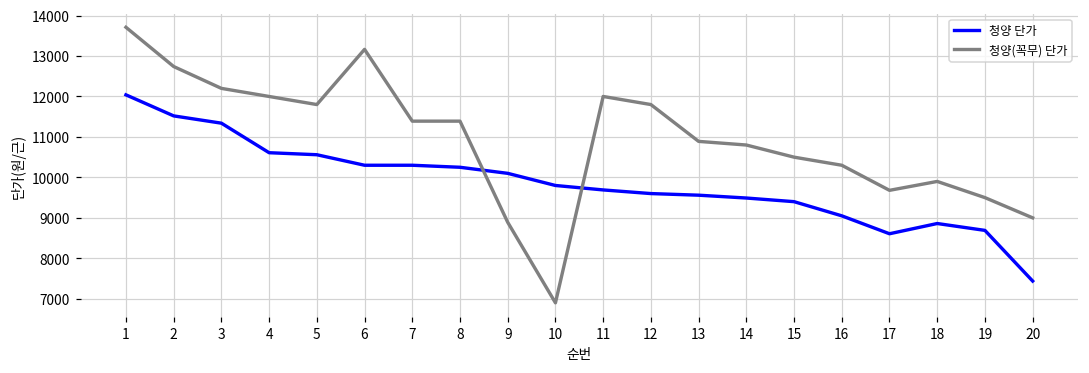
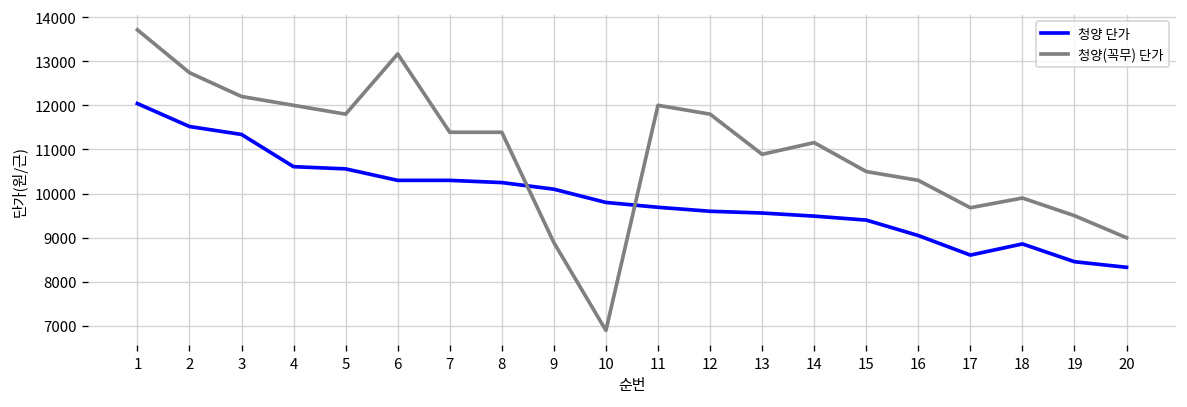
  {
    "청양 단가": {
      "1": 12000,
      "2": 11500,
      "3": 11300,
      "4": 10600,
      "5": 10600,
      "6": 10300,
      "7": 10300,
      "8": 10300,
      "9": 10100,
      "10": 9800,
      "11": 9700,
      "12": 9600,
      "13": 9600,
      "14": 9500,
      "15": 9400,
      "16": 9100,
      "17": 8600,
      "18": 8900,
-     "19": 8700,
-     "20": 7400
+     "19": 8500,
+     "20": 8300
    },
    "청양(꼭무) 단가": {
      "1": 13700,
      "2": 12700,
      "3": 12200,
      "4": 12000,
      "5": 11800,
      "6": 13200,
      "7": 11400,
      "8": 11400,
      "9": 8900,
      "10": 6900,
      "11": 12000,
      "12": 11800,
      "13": 10900,
-     "14": 10800,
+     "14": 11200,
      "15": 10500,
      "16": 10300,
      "17": 9700,
      "18": 9900,
      "19": 9500,
      "20": 9000
    }
  }
